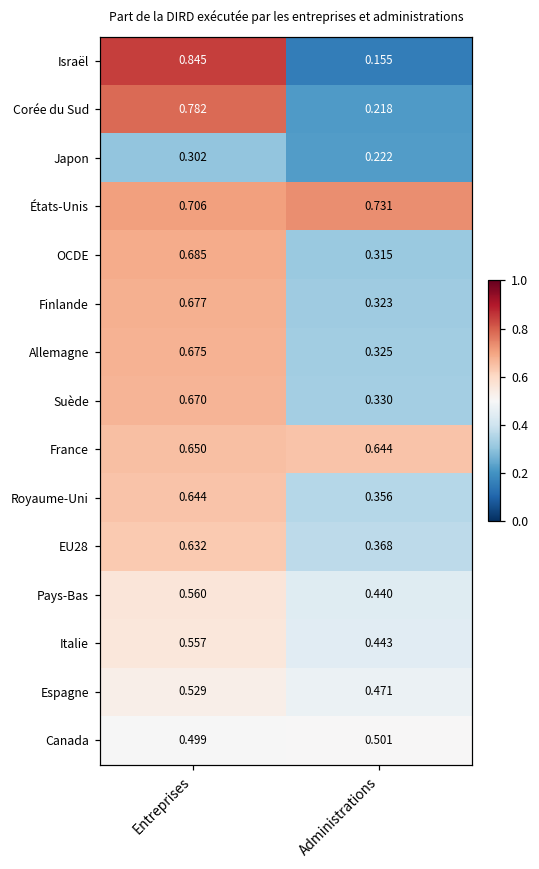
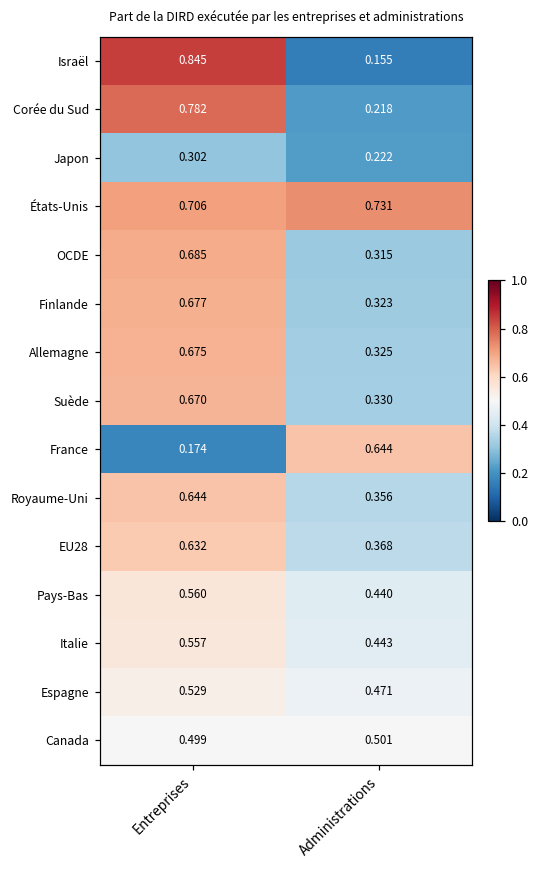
  {
    "Israël": {
      "Entreprises": 0.845,
      "Administrations": 0.155
    },
    "Corée du Sud": {
      "Entreprises": 0.782,
      "Administrations": 0.218
    },
    "Japon": {
      "Entreprises": 0.302,
      "Administrations": 0.222
    },
    "États-Unis": {
      "Entreprises": 0.706,
      "Administrations": 0.731
    },
    "OCDE": {
      "Entreprises": 0.685,
      "Administrations": 0.315
    },
    "Finlande": {
      "Entreprises": 0.677,
      "Administrations": 0.323
    },
    "Allemagne": {
      "Entreprises": 0.675,
      "Administrations": 0.325
    },
    "Suède": {
      "Entreprises": 0.670,
      "Administrations": 0.330
    },
    "France": {
-     "Entreprises": 0.650,
+     "Entreprises": 0.174,
      "Administrations": 0.644
    },
    "Royaume-Uni": {
      "Entreprises": 0.644,
      "Administrations": 0.356
    },
    "EU28": {
      "Entreprises": 0.632,
      "Administrations": 0.368
    },
    "Pays-Bas": {
      "Entreprises": 0.560,
      "Administrations": 0.440
    },
    "Italie": {
      "Entreprises": 0.557,
      "Administrations": 0.443
    },
    "Espagne": {
      "Entreprises": 0.529,
      "Administrations": 0.471
    },
    "Canada": {
      "Entreprises": 0.499,
      "Administrations": 0.501
    }
  }
